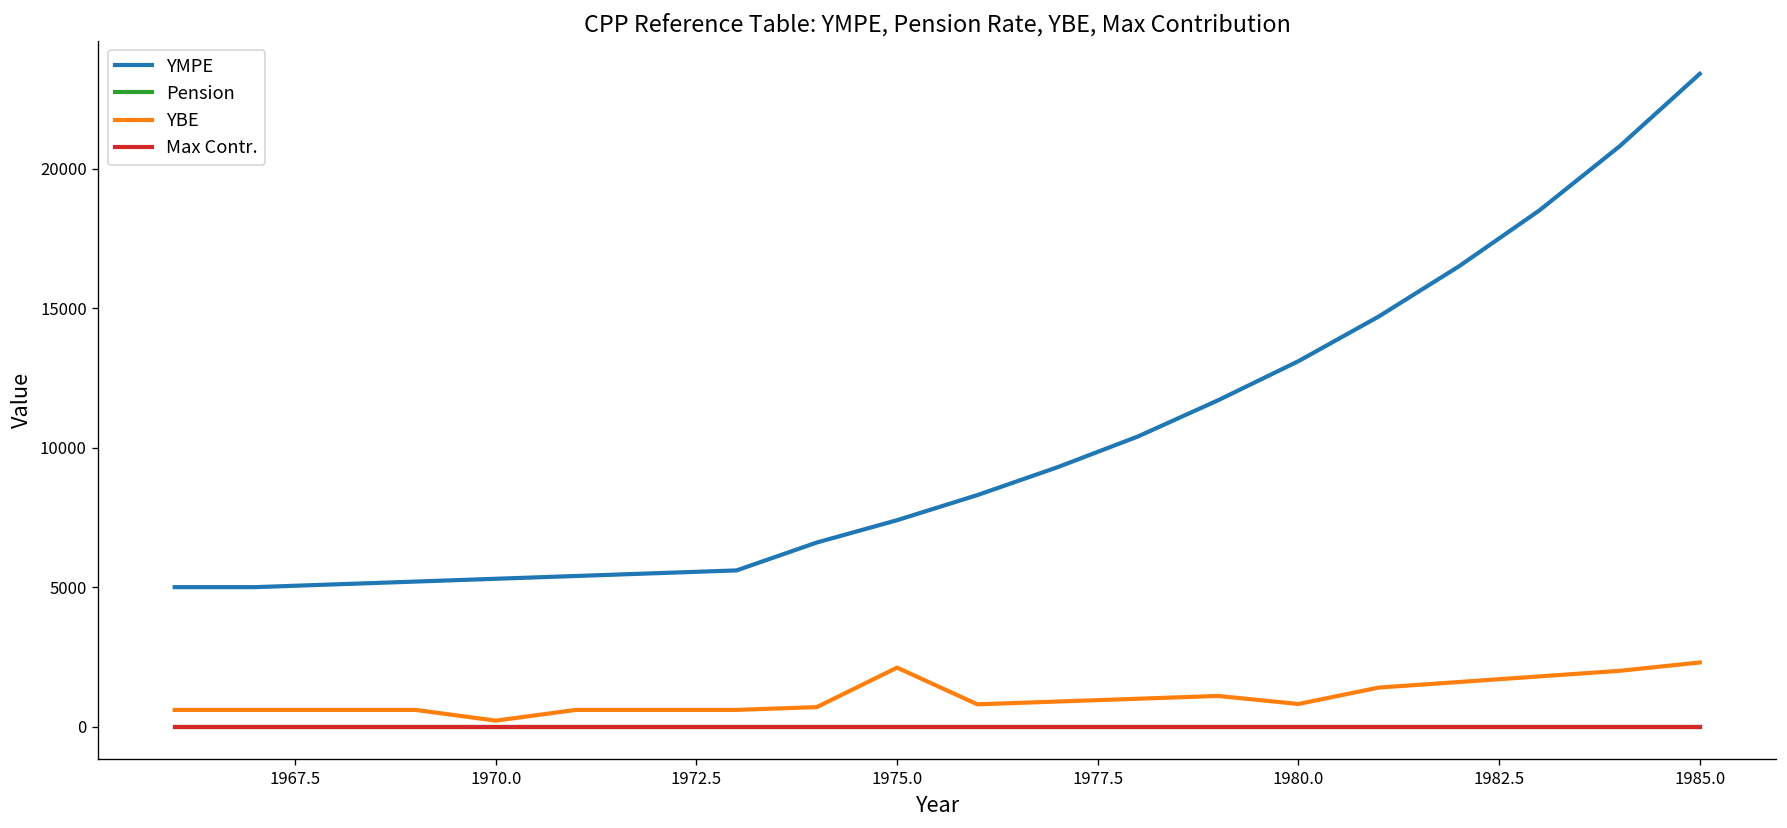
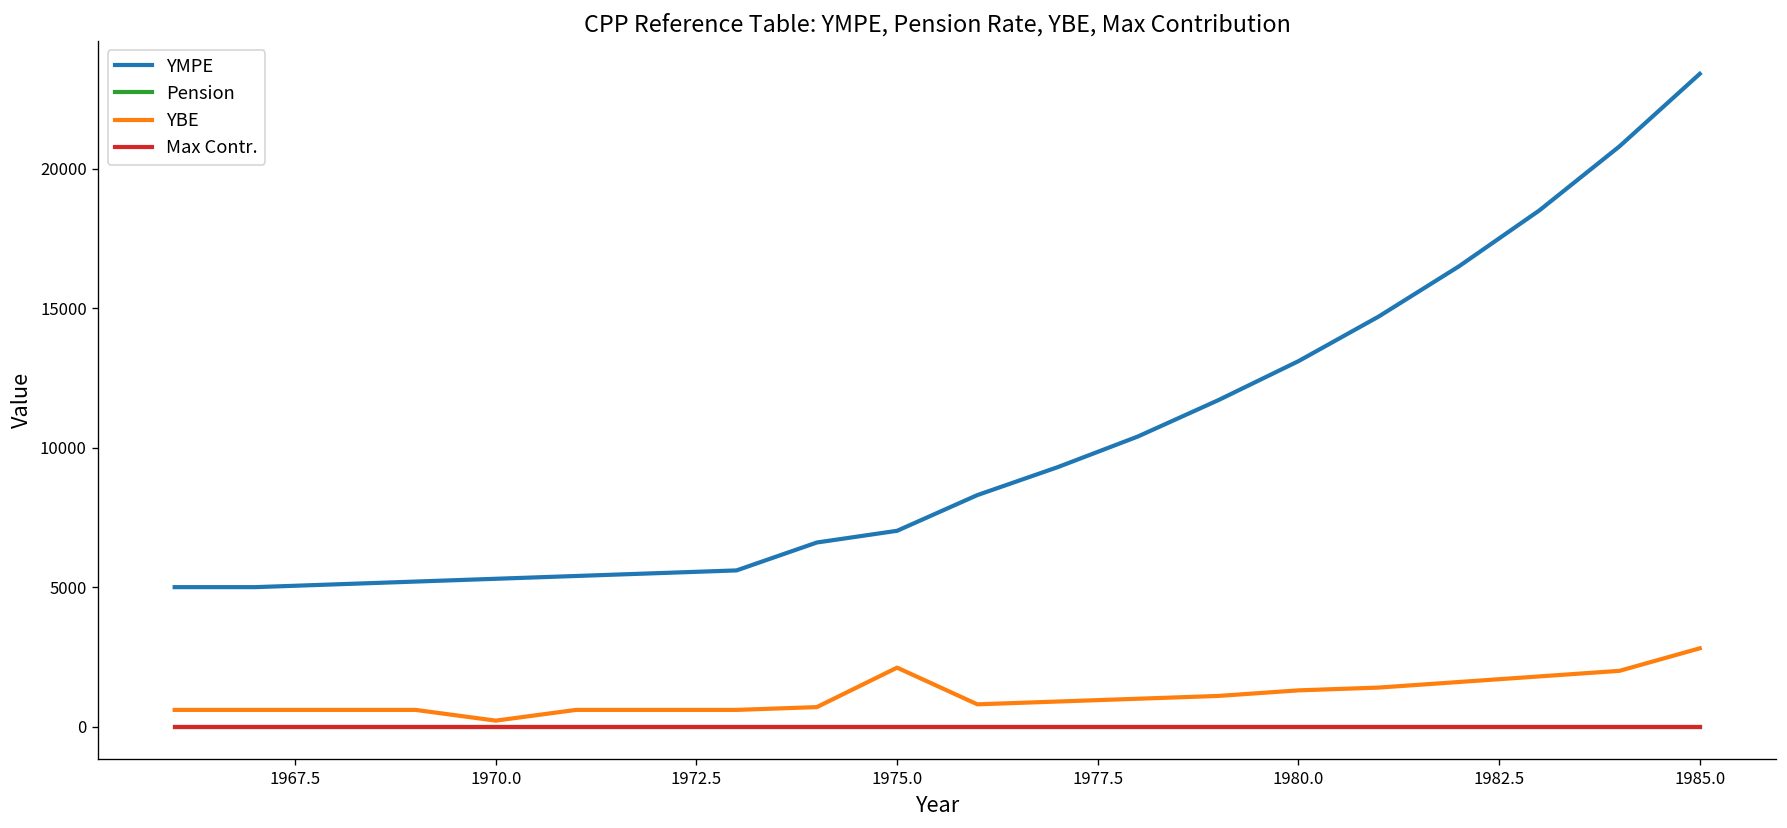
  {
    "YMPE": {
      "1970.0": 5300,
-     "1975.0": 7400,
+     "1975.0": 7000,
      "1980.0": 13100,
      "1985.0": 23400
    },
    "Max Contr.": {
      "1970.0": 0,
      "1975.0": 0,
      "1980.0": 0,
      "1985.0": 0
    },
    "YBE": {
      "1970.0": 200,
      "1975.0": 2100,
-     "1980.0": 800,
-     "1985.0": 2300
+     "1980.0": 1300,
+     "1985.0": 2800
    }
  }
